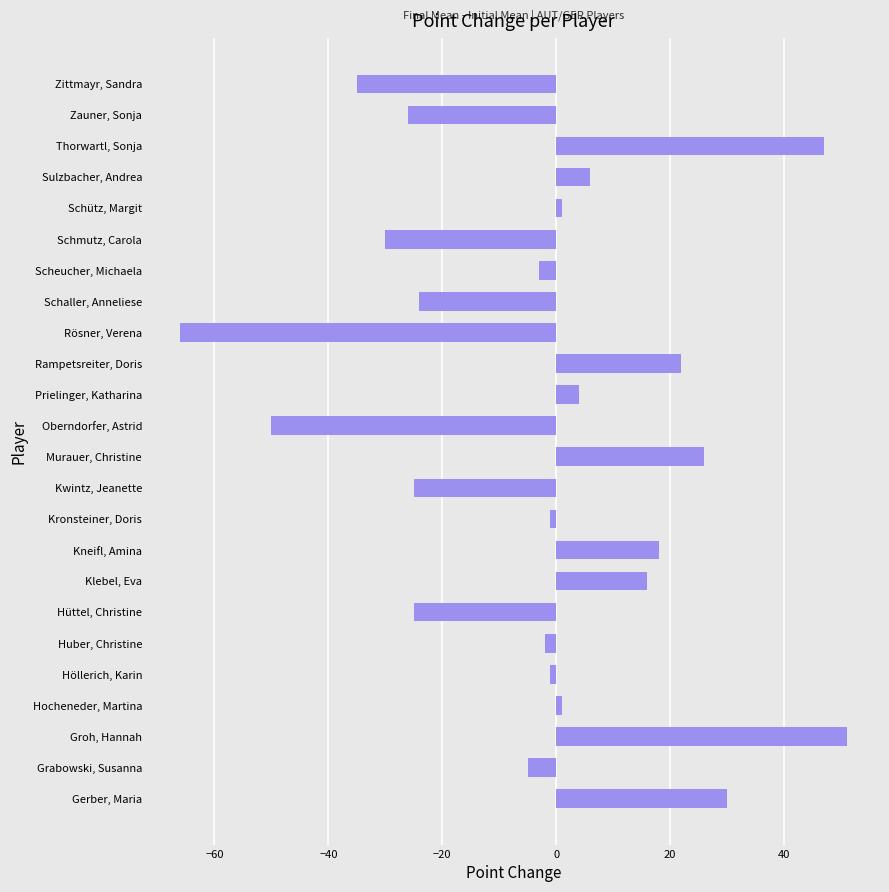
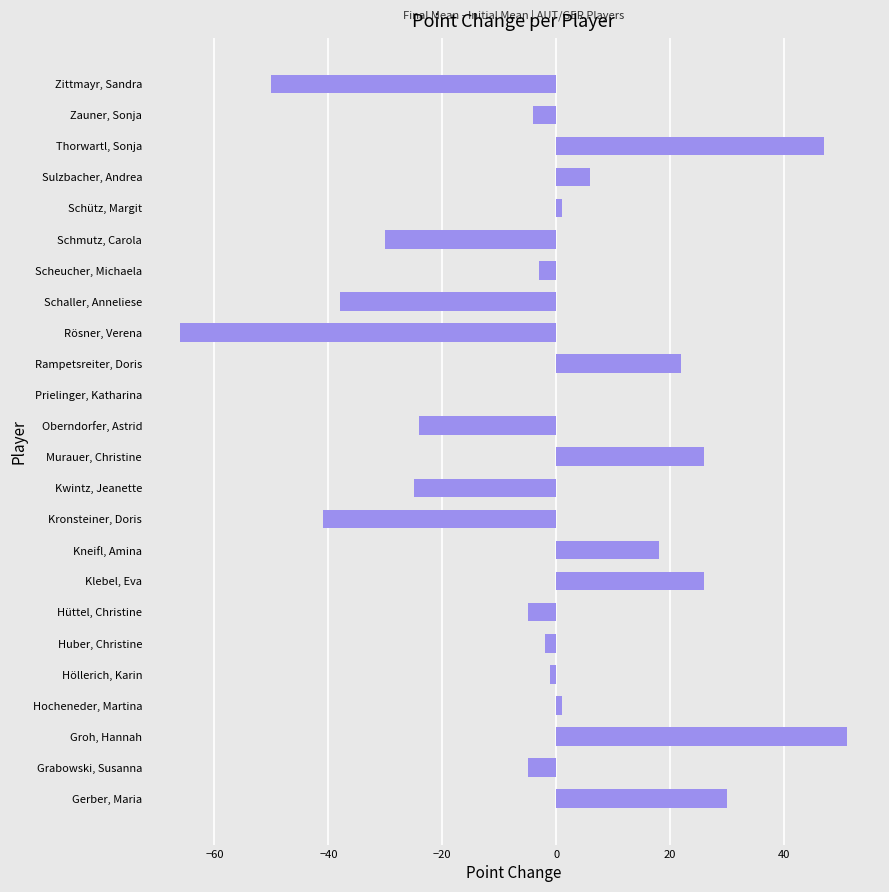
  {
-   "Zittmayr, Sandra": -35,
-   "Zauner, Sonja": -26,
+   "Zittmayr, Sandra": -50,
+   "Zauner, Sonja": -4,
    "Thorwartl, Sonja": 47,
    "Sulzbacher, Andrea": 6,
    "Schütz, Margit": 1,
    "Schmutz, Carola": -30,
    "Scheucher, Michaela": -3,
-   "Schaller, Anneliese": -24,
+   "Schaller, Anneliese": -38,
    "Rösner, Verena": -66,
    "Rampetsreiter, Doris": 22,
-   "Prielinger, Katharina": 4,
-   "Oberndorfer, Astrid": -50,
+   "Prielinger, Katharina": 0,
+   "Oberndorfer, Astrid": -24,
    "Murauer, Christine": 26,
    "Kwintz, Jeanette": -25,
-   "Kronsteiner, Doris": -1,
+   "Kronsteiner, Doris": -41,
    "Kneifl, Amina": 18,
-   "Klebel, Eva": 16,
-   "Hüttel, Christine": -25,
+   "Klebel, Eva": 26,
+   "Hüttel, Christine": -5,
    "Huber, Christine": -2,
    "Höllerich, Karin": -1,
    "Hocheneder, Martina": 1,
    "Groh, Hannah": 51,
    "Grabowski, Susanna": -5,
    "Gerber, Maria": 30
  }
